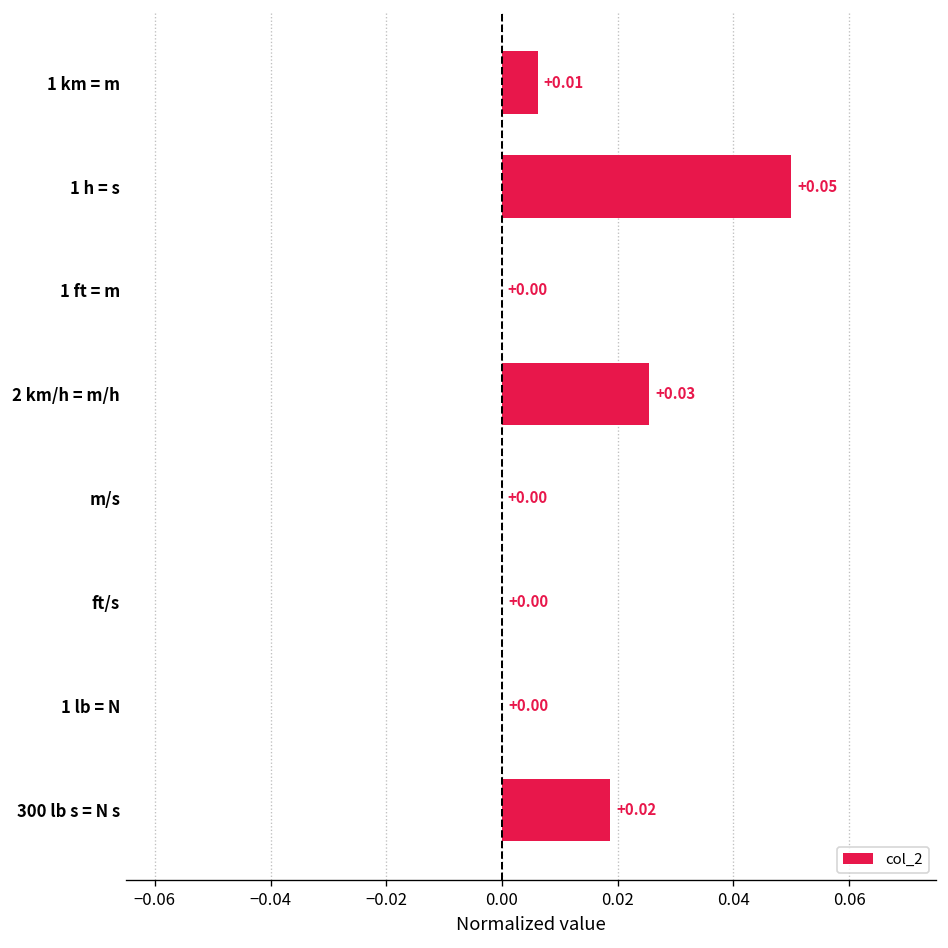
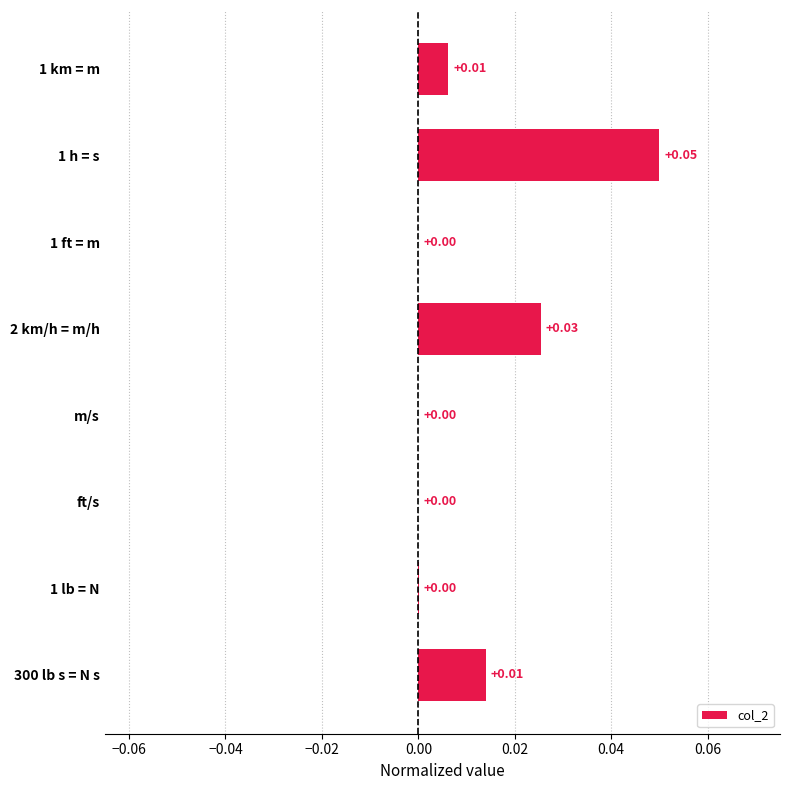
  {
    "1 km = m": "+0.01",
    "1 h = s": "+0.05",
    "1 ft = m": "+0.00",
    "2 km/h = m/h": "+0.03",
    "m/s": "+0.00",
    "ft/s": "+0.00",
    "1 lb = N": "+0.00",
-   "300 lb s = N s": "+0.02"
+   "300 lb s = N s": "+0.01"
  }
